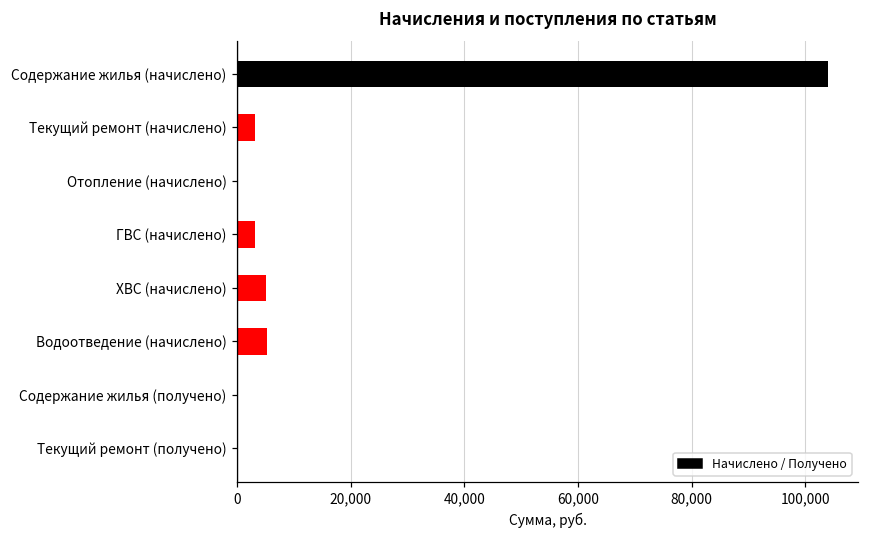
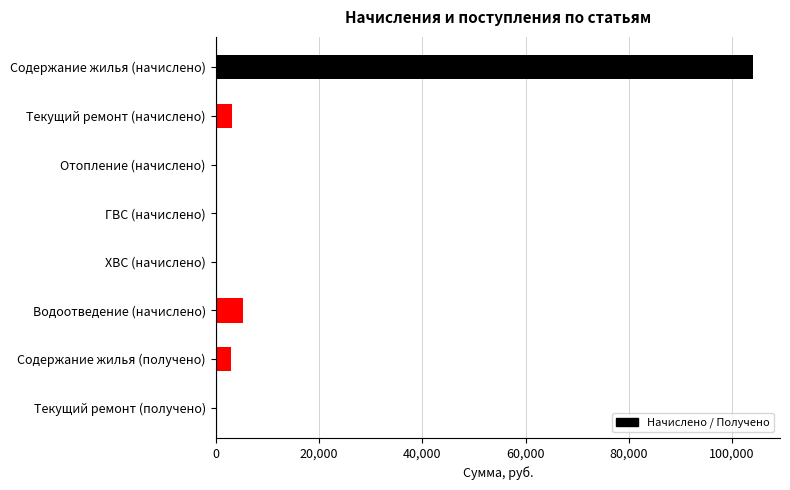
  {
    "Содержание жилья (начислено)": "104,000",
    "Текущий ремонт (начислено)": "3,000",
    "Отопление (начислено)": "0",
-   "ГВС (начислено)": "3,000",
-   "ХВС (начислено)": "5,000",
+   "ГВС (начислено)": "0",
+   "ХВС (начислено)": "0",
    "Водоотведение (начислено)": "5,000",
-   "Содержание жилья (получено)": "0",
+   "Содержание жилья (получено)": "3,000",
    "Текущий ремонт (получено)": "0"
  }
